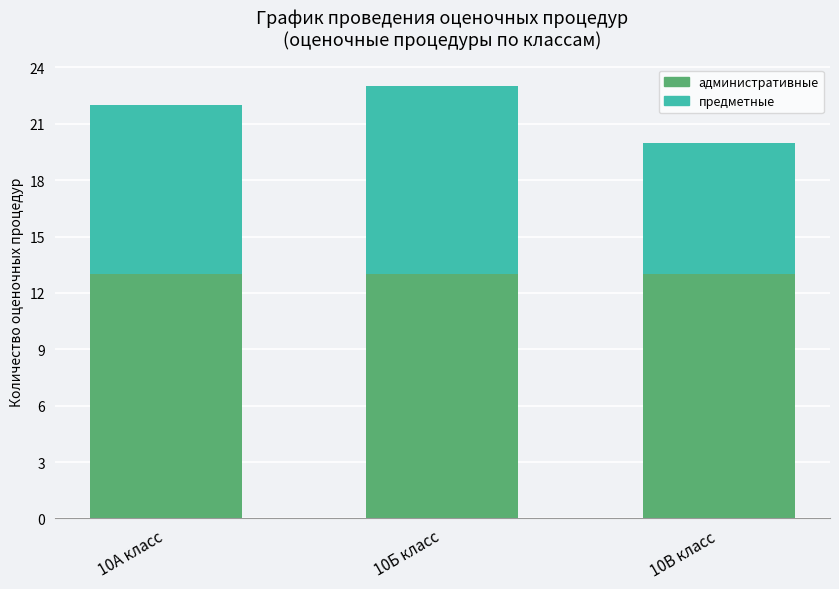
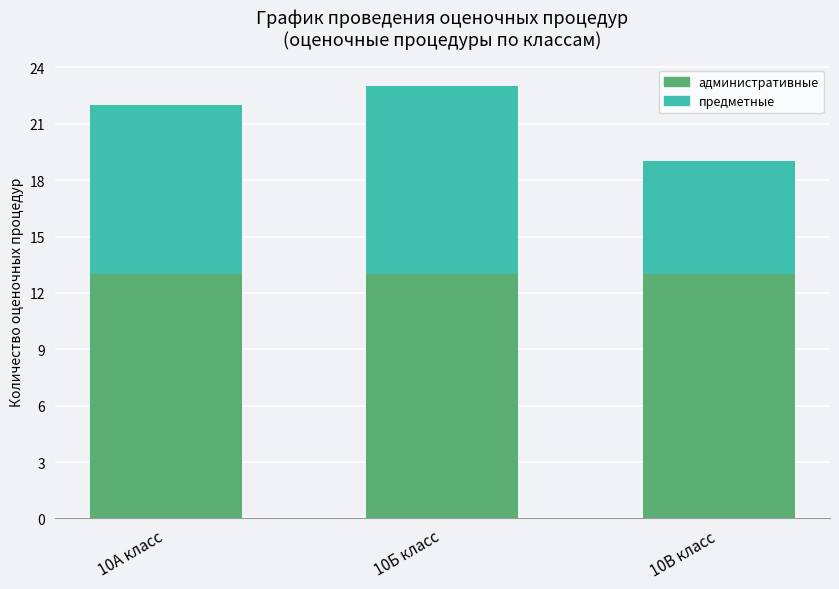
  {
    "предметные": {
-     "10В класс": 7
+     "10В класс": 6
    }
  }
